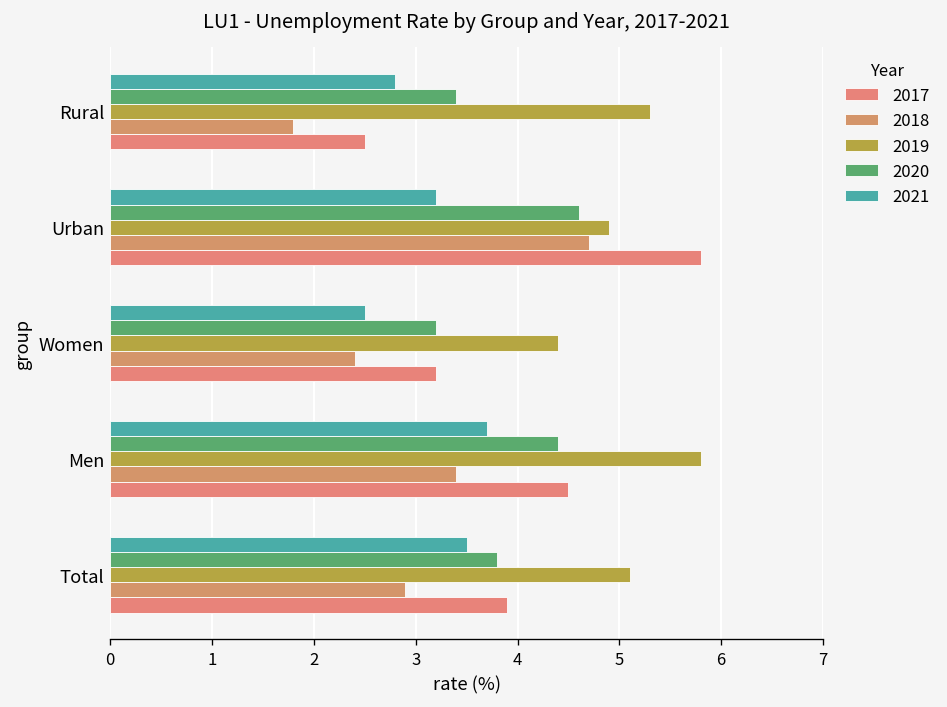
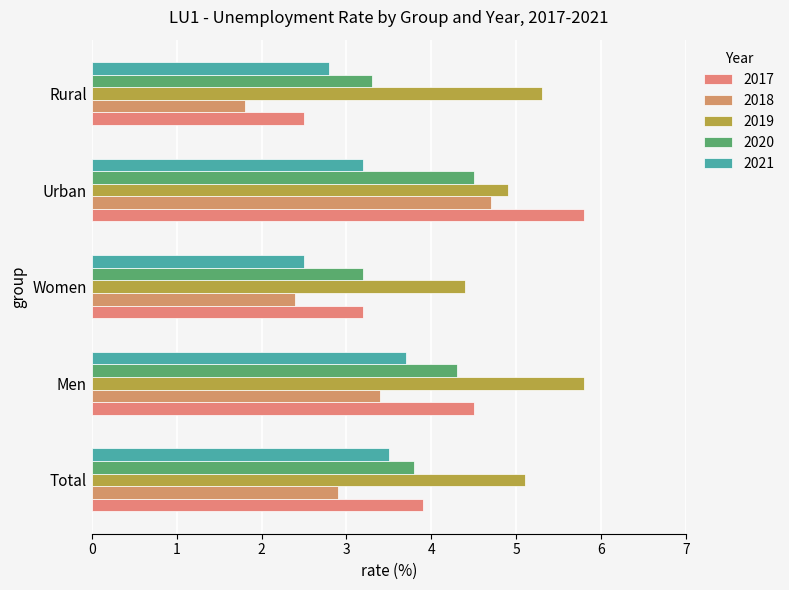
  {
    "2020": {
-     "Rural": 3.4,
-     "Urban": 4.6,
+     "Rural": 3.3,
+     "Urban": 4.5,
      "Women": 3.2,
-     "Men": 4.4,
+     "Men": 4.3,
      "Total": 3.8
    },
    "2021": {
      "Rural": 2.8,
      "Urban": 3.2,
      "Women": 2.5,
      "Men": 3.7,
      "Total": 3.5
    }
  }
